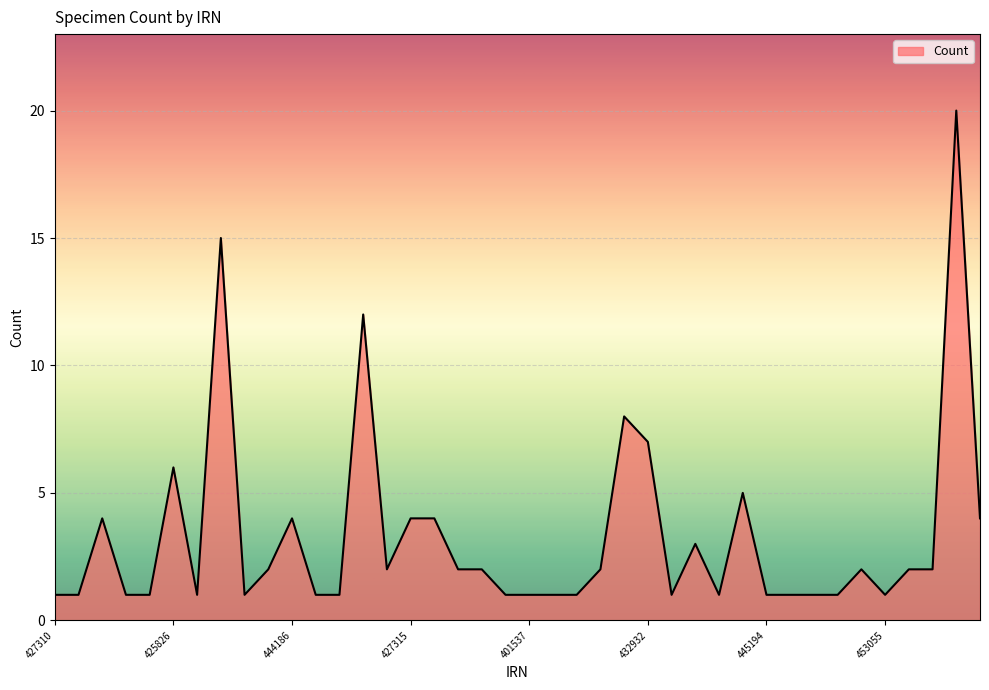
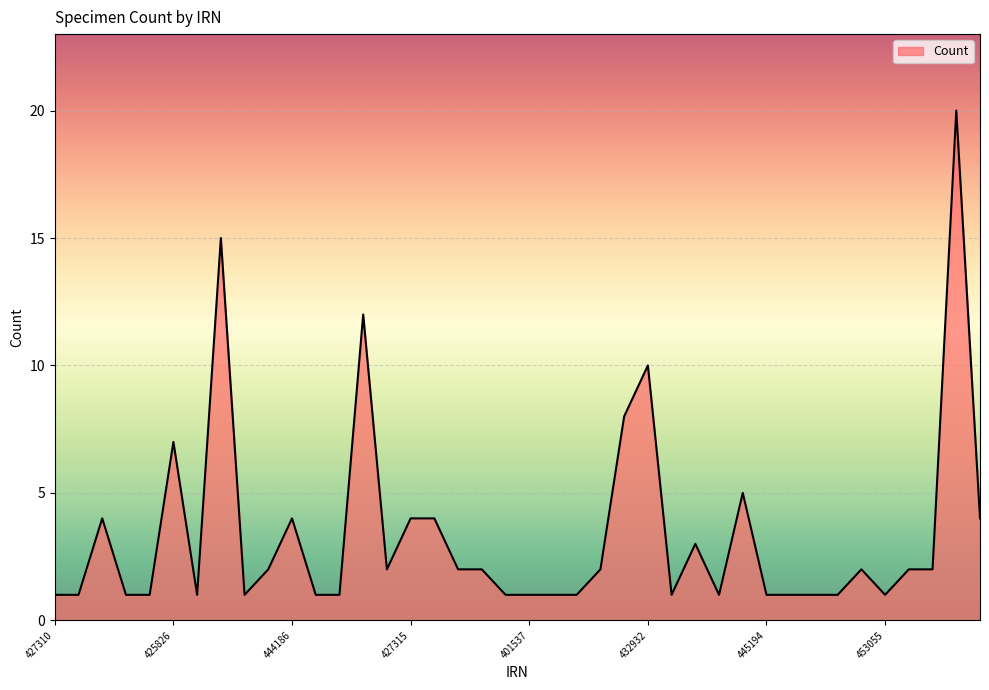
  {
    "427310": 1,
-   "425826": 6,
+   "425826": 7,
    "444186": 4,
    "427315": 4,
    "401537": 1,
-   "432932": 7,
+   "432932": 10,
    "445194": 1,
    "453055": 1
  }
